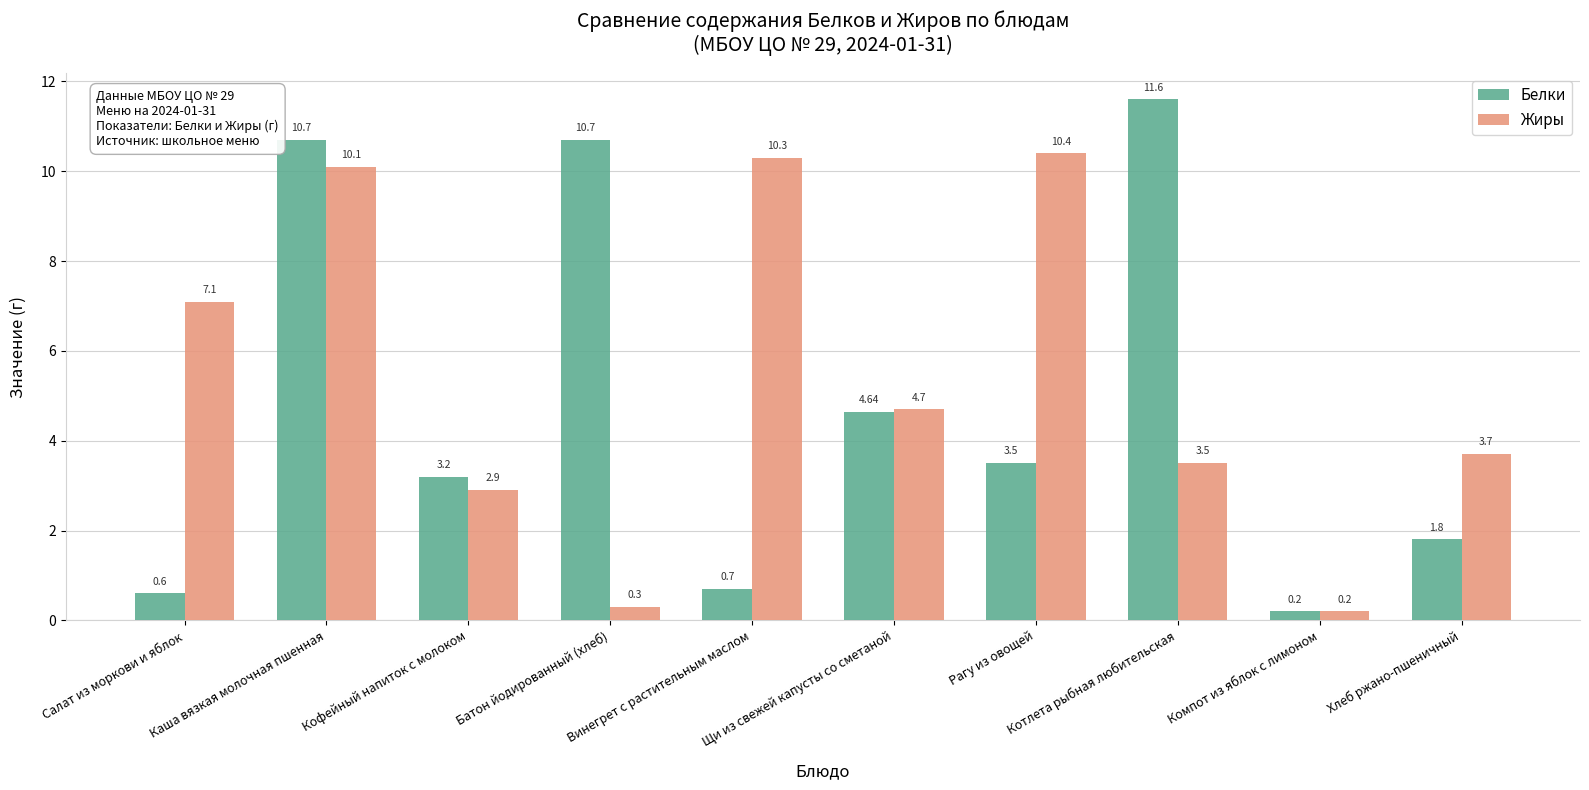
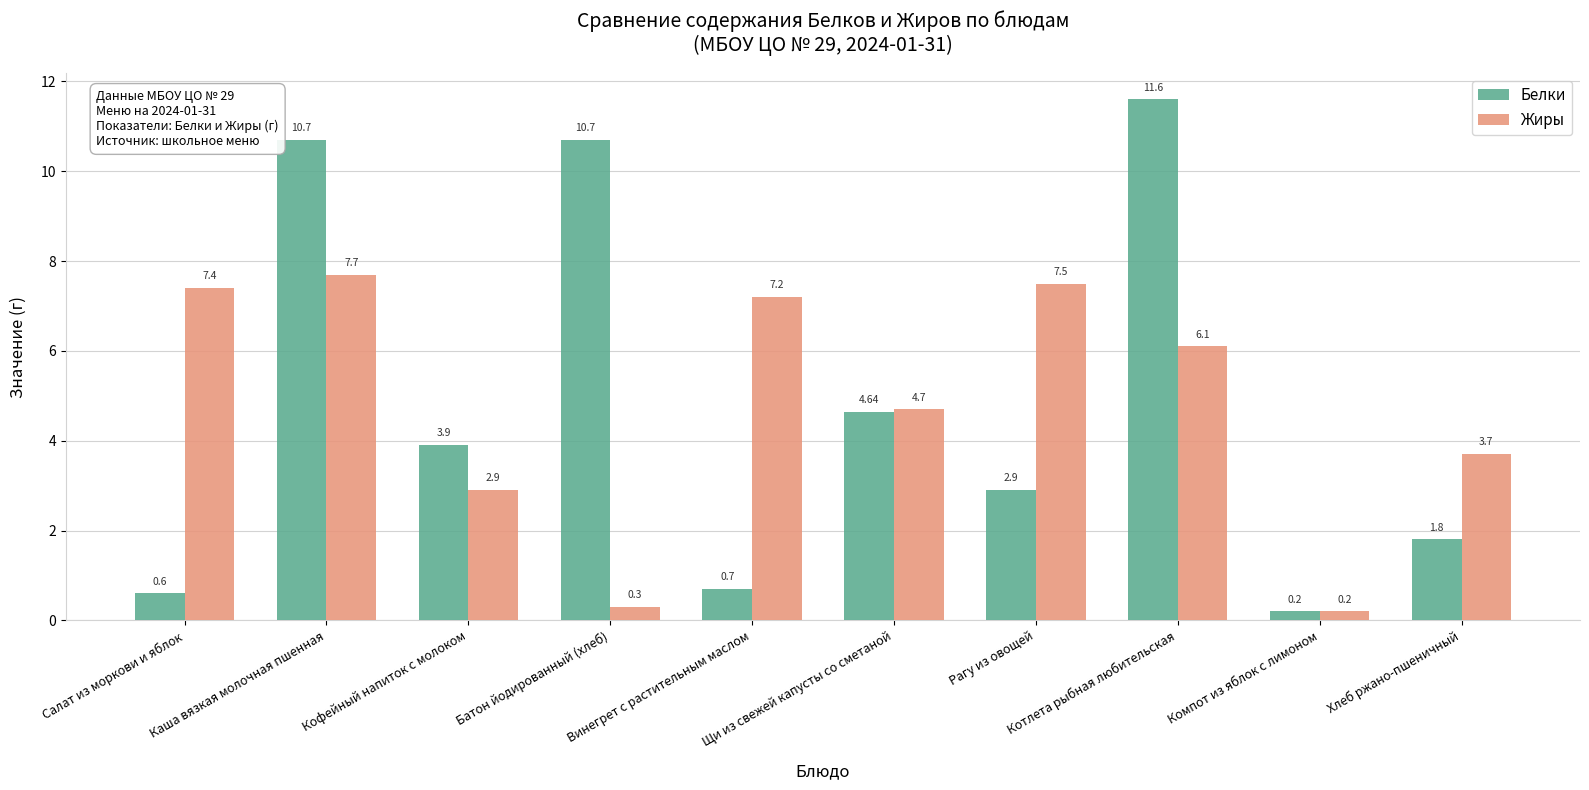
  {
    "Белки": {
      "Салат из моркови и яблок": 0.6,
      "Каша вязкая молочная пшенная": 10.7,
-     "Кофейный напиток с молоком": 3.2,
+     "Кофейный напиток с молоком": 3.9,
      "Батон йодированный (хлеб)": 10.7,
      "Винегрет с растительным маслом": 0.7,
      "Щи из свежей капусты со сметаной": 4.64,
-     "Рагу из овощей": 3.5,
+     "Рагу из овощей": 2.9,
      "Котлета рыбная любительская": 11.6,
      "Компот из яблок с лимоном": 0.2,
      "Хлеб ржано-пшеничный": 1.8
    },
    "Жиры": {
-     "Салат из моркови и яблок": 7.1,
-     "Каша вязкая молочная пшенная": 10.1,
+     "Салат из моркови и яблок": 7.4,
+     "Каша вязкая молочная пшенная": 7.7,
      "Кофейный напиток с молоком": 2.9,
      "Батон йодированный (хлеб)": 0.3,
-     "Винегрет с растительным маслом": 10.3,
+     "Винегрет с растительным маслом": 7.2,
      "Щи из свежей капусты со сметаной": 4.7,
-     "Рагу из овощей": 10.4,
-     "Котлета рыбная любительская": 3.5,
+     "Рагу из овощей": 7.5,
+     "Котлета рыбная любительская": 6.1,
      "Компот из яблок с лимоном": 0.2,
      "Хлеб ржано-пшеничный": 3.7
    }
  }
